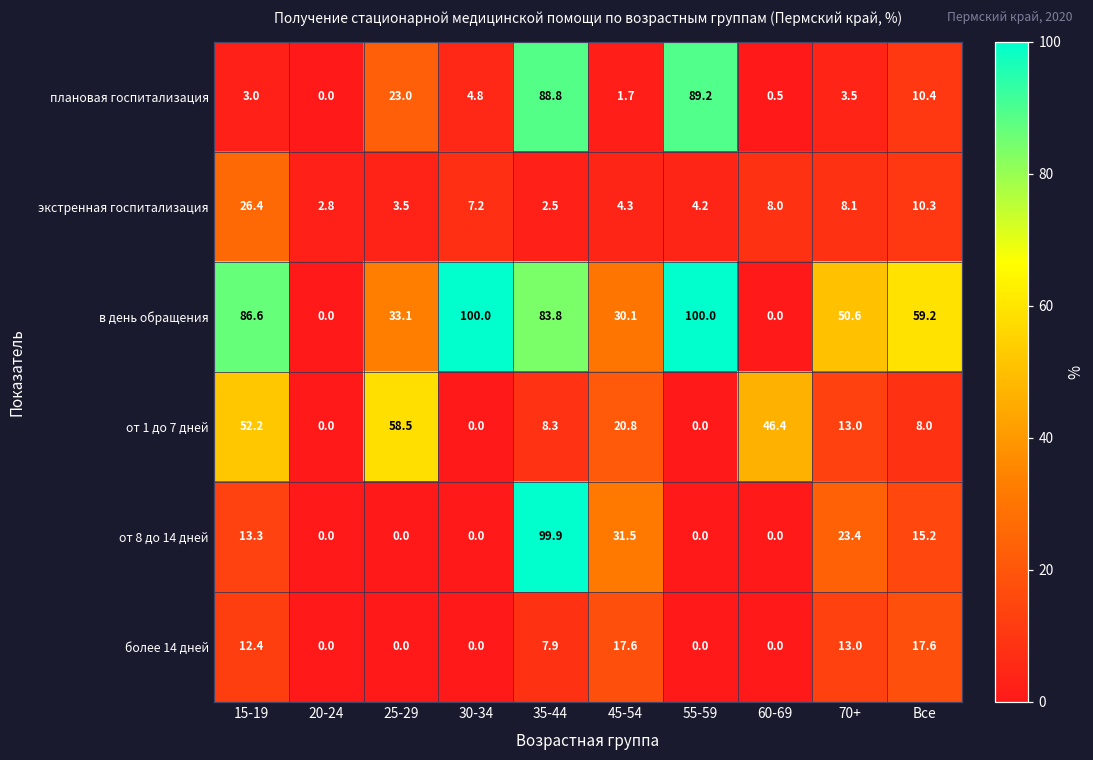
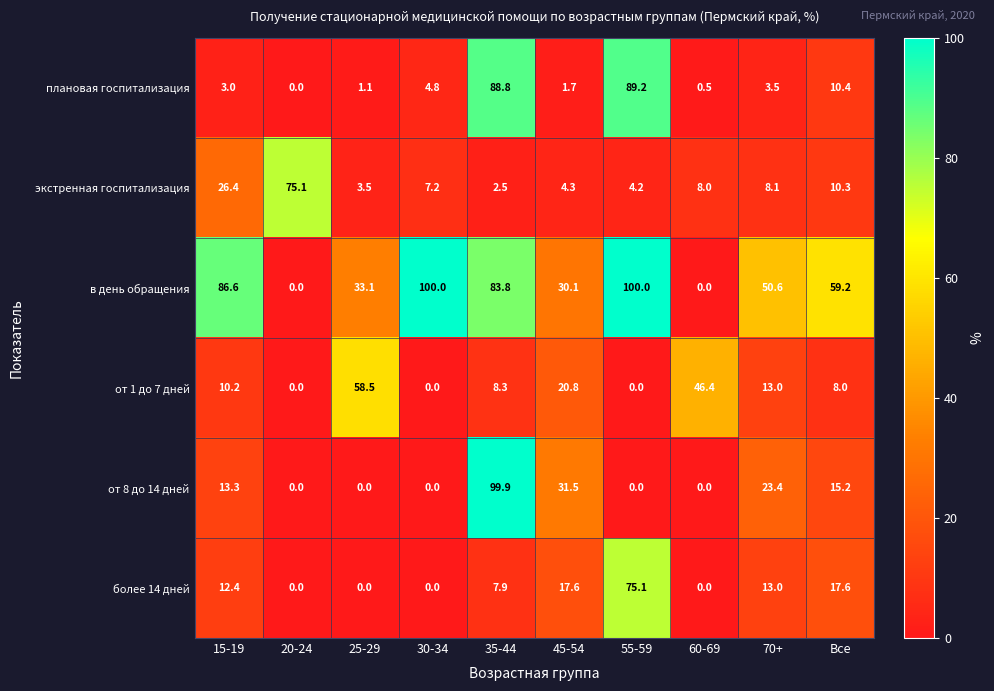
  {
    "плановая госпитализация": {
      "15-19": 3.0,
      "20-24": 0.0,
-     "25-29": 23.0,
+     "25-29": 1.1,
      "30-34": 4.8,
      "35-44": 88.8,
      "45-54": 1.7,
      "55-59": 89.2,
      "60-69": 0.5,
      "70+": 3.5,
      "Все": 10.4
    },
    "экстренная госпитализация": {
      "15-19": 26.4,
-     "20-24": 2.8,
+     "20-24": 75.1,
      "25-29": 3.5,
      "30-34": 7.2,
      "35-44": 2.5,
      "45-54": 4.3,
      "55-59": 4.2,
      "60-69": 8.0,
      "70+": 8.1,
      "Все": 10.3
    },
    "в день обращения": {
      "15-19": 86.6,
      "20-24": 0.0,
      "25-29": 33.1,
      "30-34": 100.0,
      "35-44": 83.8,
      "45-54": 30.1,
      "55-59": 100.0,
      "60-69": 0.0,
      "70+": 50.6,
      "Все": 59.2
    },
    "от 1 до 7 дней": {
-     "15-19": 52.2,
+     "15-19": 10.2,
      "20-24": 0.0,
      "25-29": 58.5,
      "30-34": 0.0,
      "35-44": 8.3,
      "45-54": 20.8,
      "55-59": 0.0,
      "60-69": 46.4,
      "70+": 13.0,
      "Все": 8.0
    },
    "от 8 до 14 дней": {
      "15-19": 13.3,
      "20-24": 0.0,
      "25-29": 0.0,
      "30-34": 0.0,
      "35-44": 99.9,
      "45-54": 31.5,
      "55-59": 0.0,
      "60-69": 0.0,
      "70+": 23.4,
      "Все": 15.2
    },
    "более 14 дней": {
      "15-19": 12.4,
      "20-24": 0.0,
      "25-29": 0.0,
      "30-34": 0.0,
      "35-44": 7.9,
      "45-54": 17.6,
-     "55-59": 0.0,
+     "55-59": 75.1,
      "60-69": 0.0,
      "70+": 13.0,
      "Все": 17.6
    }
  }
